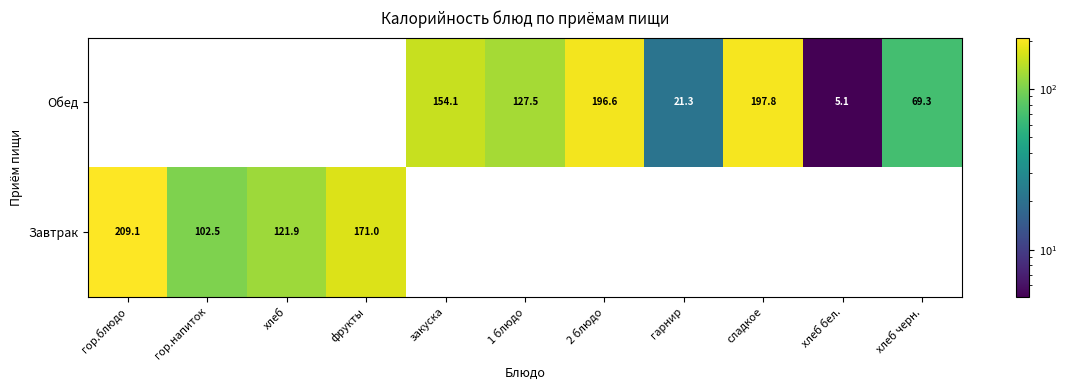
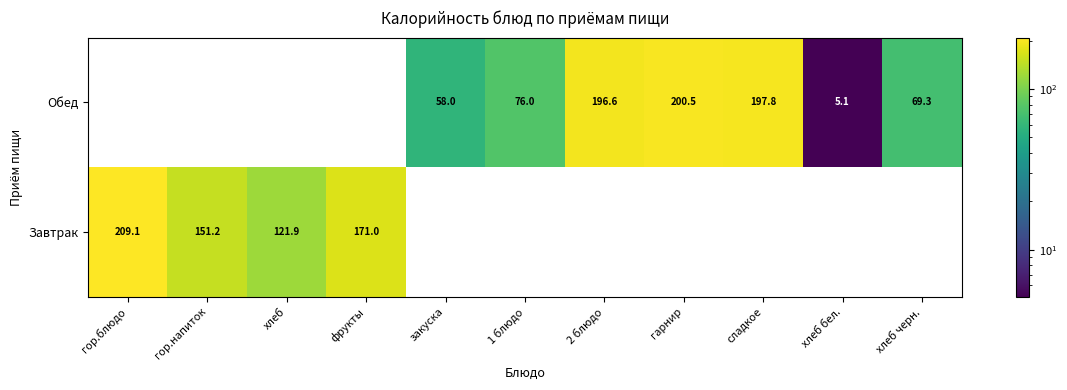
  {
    "Обед": {
-     "закуска": 154.1,
-     "1 блюдо": 127.5,
+     "закуска": 58.0,
+     "1 блюдо": 76.0,
      "2 блюдо": 196.6,
-     "гарнир": 21.3,
+     "гарнир": 200.5,
      "сладкое": 197.8,
      "хлеб бел.": 5.1,
      "хлеб черн.": 69.3
    },
    "Завтрак": {
      "гор.блюдо": 209.1,
-     "гор.напиток": 102.5,
+     "гор.напиток": 151.2,
      "хлеб": 121.9,
      "фрукты": 171.0
    }
  }
